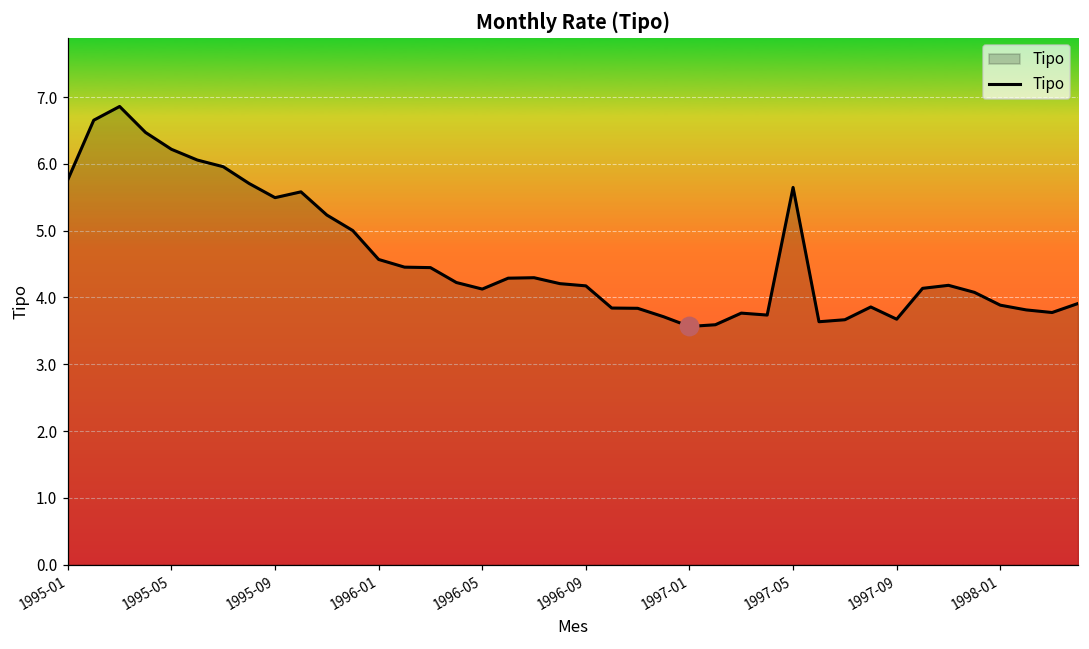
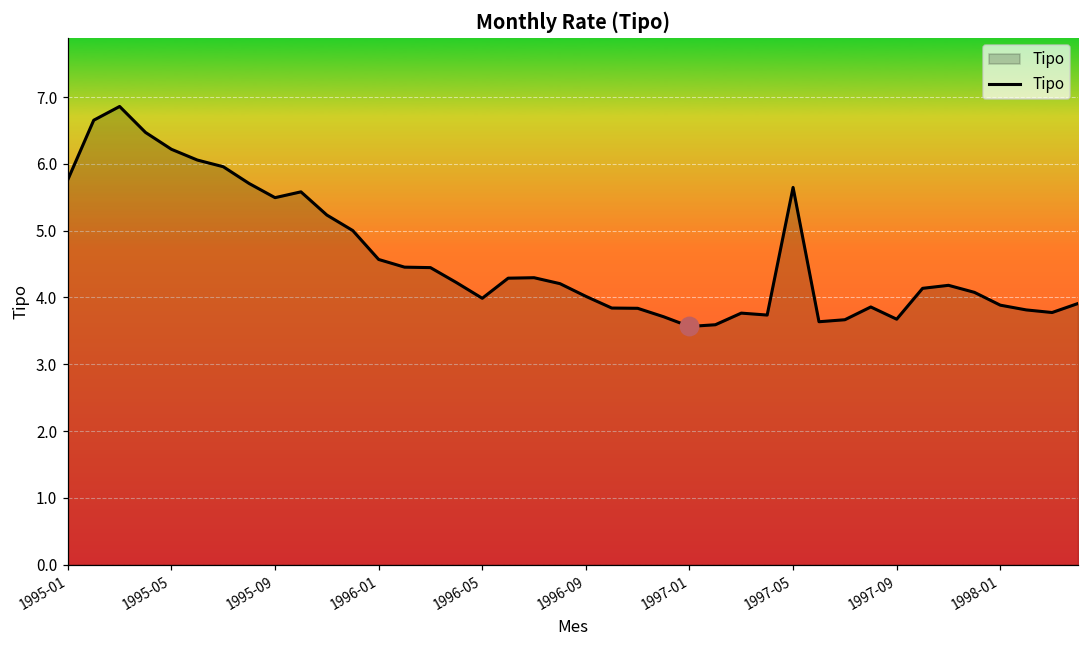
  {
    "Tipo": {
      "1995-01": 5.8,
      "1995-05": 6.2,
      "1995-09": 5.5,
      "1996-01": 4.6,
-     "1996-05": 4.1,
-     "1996-09": 4.2,
+     "1996-05": 4.0,
+     "1996-09": 4.0,
      "1997-05": 5.6,
      "1997-09": 3.7,
      "1998-01": 3.9
    }
  }
